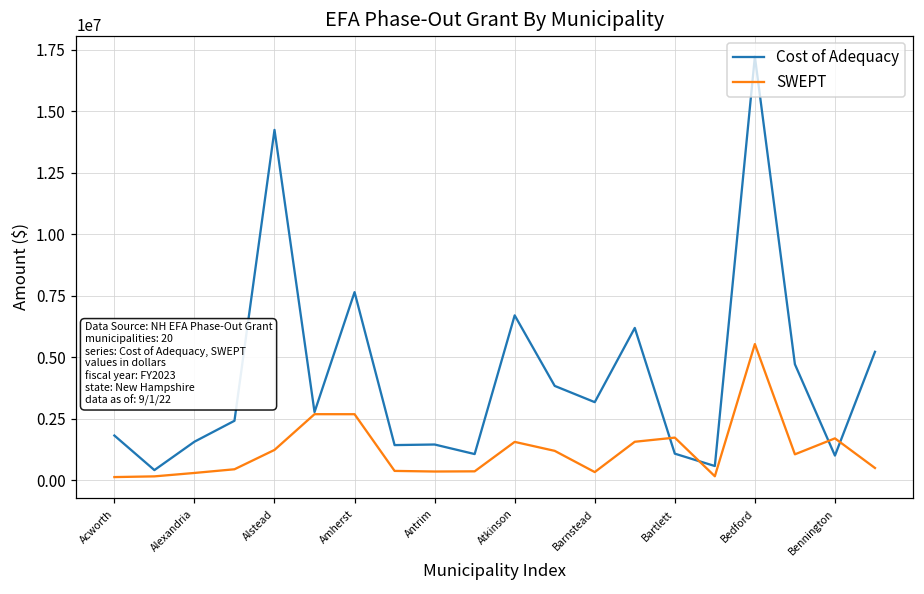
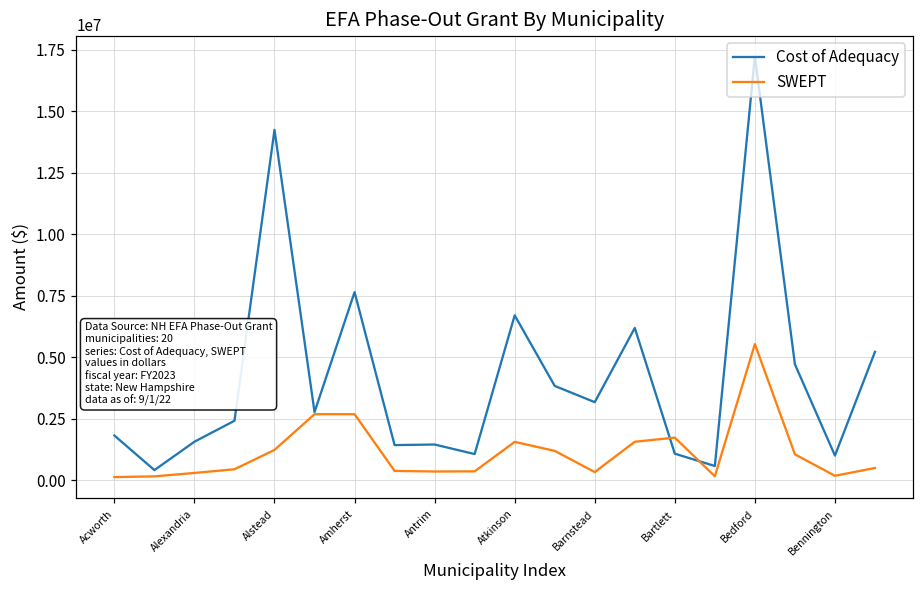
  {
    "Cost of Adequacy": {
      "Acworth": 1800000,
      "Alexandria": 1600000,
      "Alstead": 14200000,
      "Amherst": 7600000,
      "Antrim": 1500000,
      "Atkinson": 6700000,
      "Barnstead": 3200000,
      "Bartlett": 1100000,
      "Bennington": 1000000
    },
    "SWEPT": {
      "Acworth": 100000,
      "Alexandria": 300000,
      "Alstead": 1200000,
      "Amherst": 2700000,
      "Antrim": 400000,
      "Atkinson": 1600000,
      "Barnstead": 300000,
      "Bartlett": 1700000,
      "Bedford": 5500000,
-     "Bennington": 1700000
+     "Bennington": 200000
    }
  }
